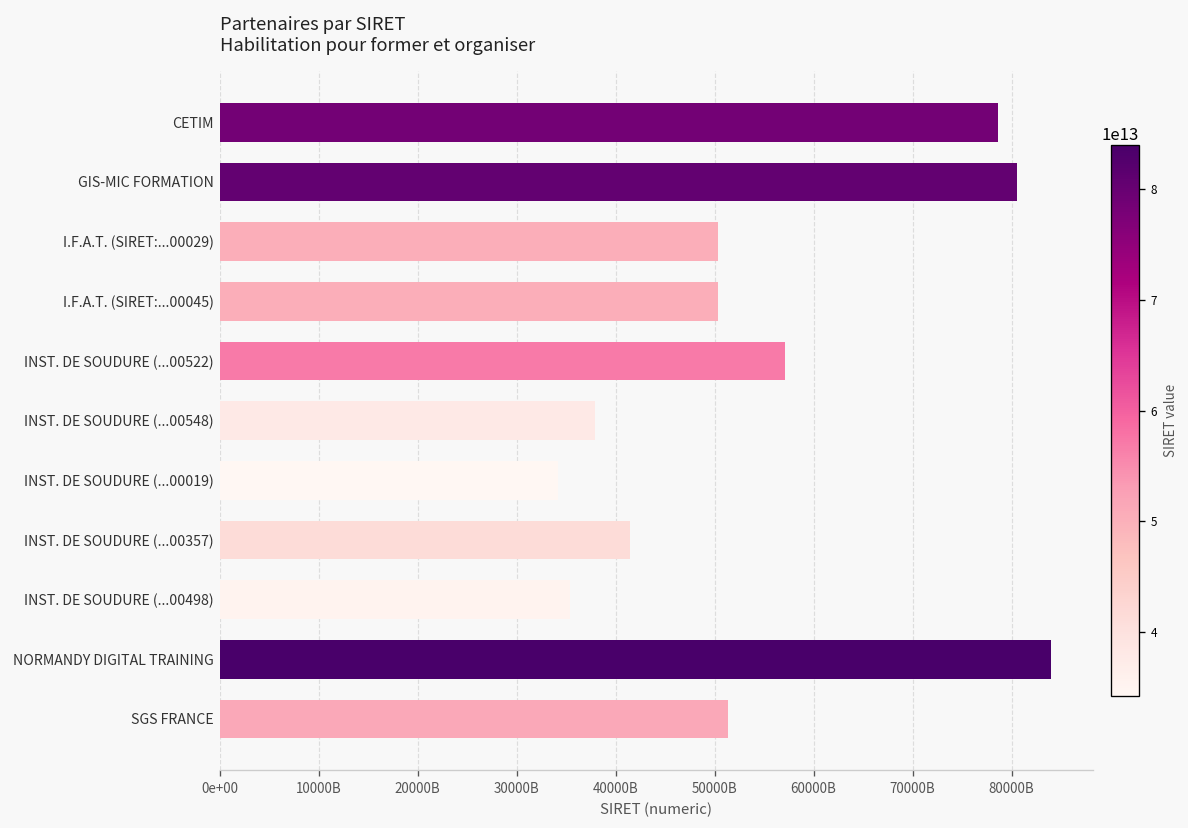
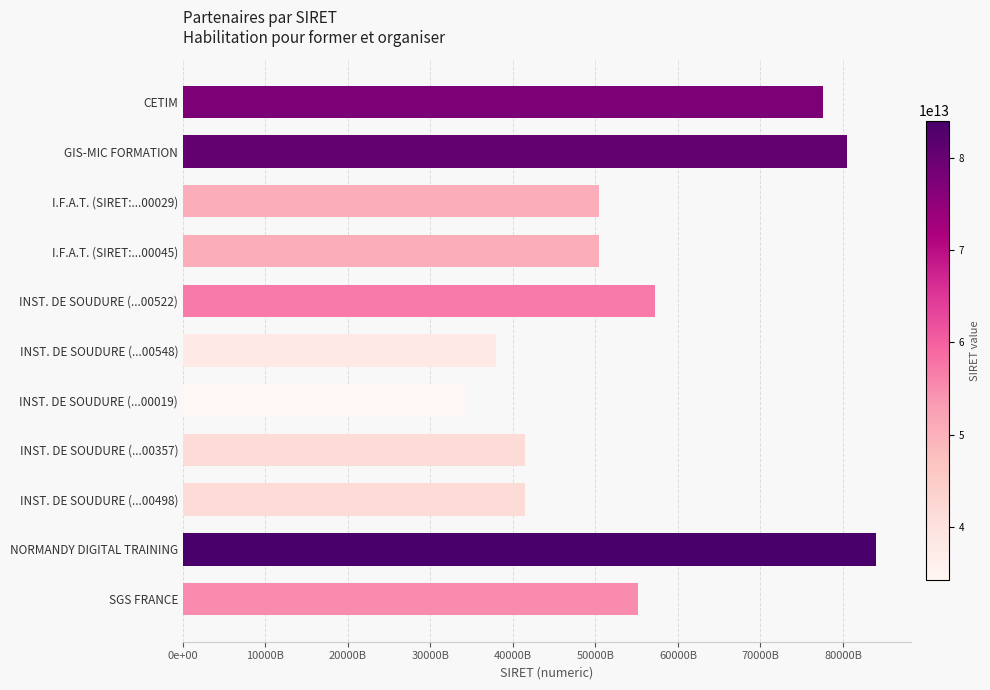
  {
-   "CETIM": 79000000000000,
+   "CETIM": 78000000000000,
    "GIS-MIC FORMATION": 81000000000000,
    "I.F.A.T. (SIRET:...00029)": 50000000000000,
    "I.F.A.T. (SIRET:...00045)": 50000000000000,
    "INST. DE SOUDURE (...00522)": 57000000000000,
    "INST. DE SOUDURE (...00548)": 38000000000000,
    "INST. DE SOUDURE (...00019)": 34000000000000,
    "INST. DE SOUDURE (...00357)": 41000000000000,
-   "INST. DE SOUDURE (...00498)": 35000000000000,
+   "INST. DE SOUDURE (...00498)": 41000000000000,
    "NORMANDY DIGITAL TRAINING": 84000000000000,
-   "SGS FRANCE": 51000000000000
+   "SGS FRANCE": 55000000000000
  }
